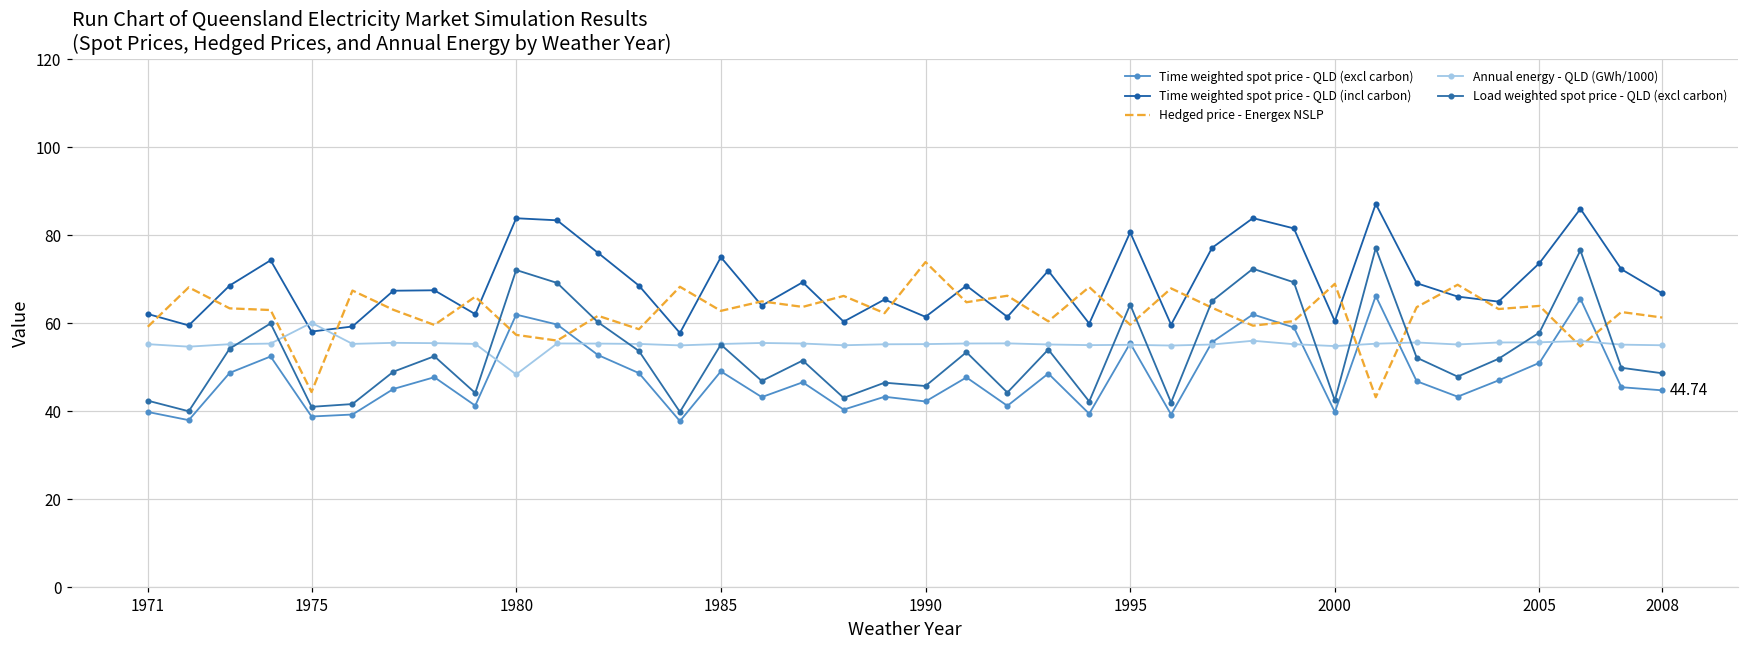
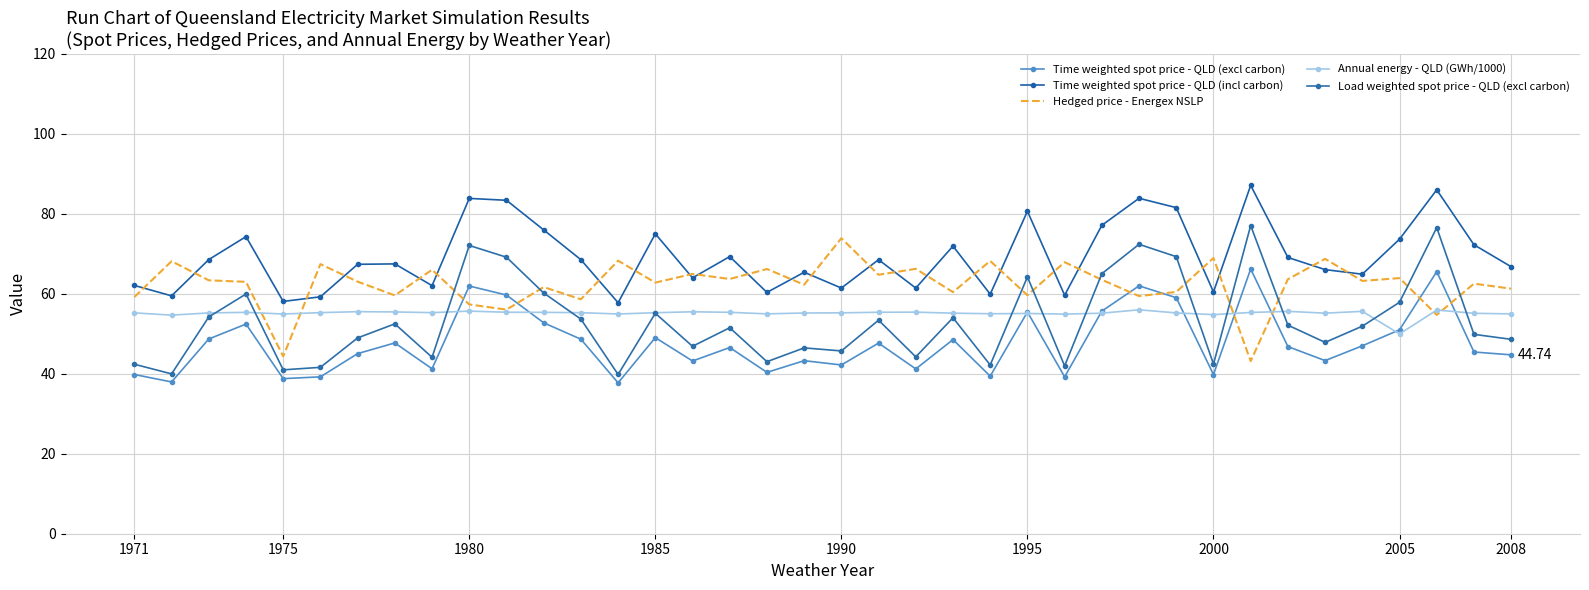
  {
    "Hedged price - Energex NSLP": {
      "1971": 59,
      "1975": 44,
      "1980": 57,
      "1985": 63,
      "1990": 74,
      "1995": 60,
      "2000": 69,
      "2005": 64,
      "2008": 61
    },
    "Annual energy - QLD (GWh/1000)": {
      "1971": 55,
-     "1975": 60,
-     "1980": 48,
+     "1975": 55,
+     "1980": 56,
      "1990": 55,
      "2000": 55,
-     "2005": 56,
+     "2005": 50,
      "2008": 55
    }
  }
